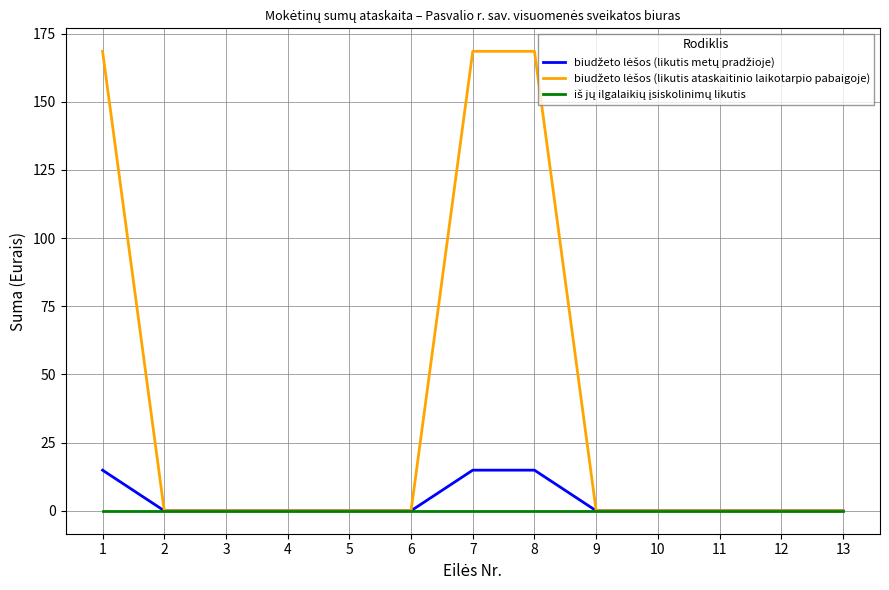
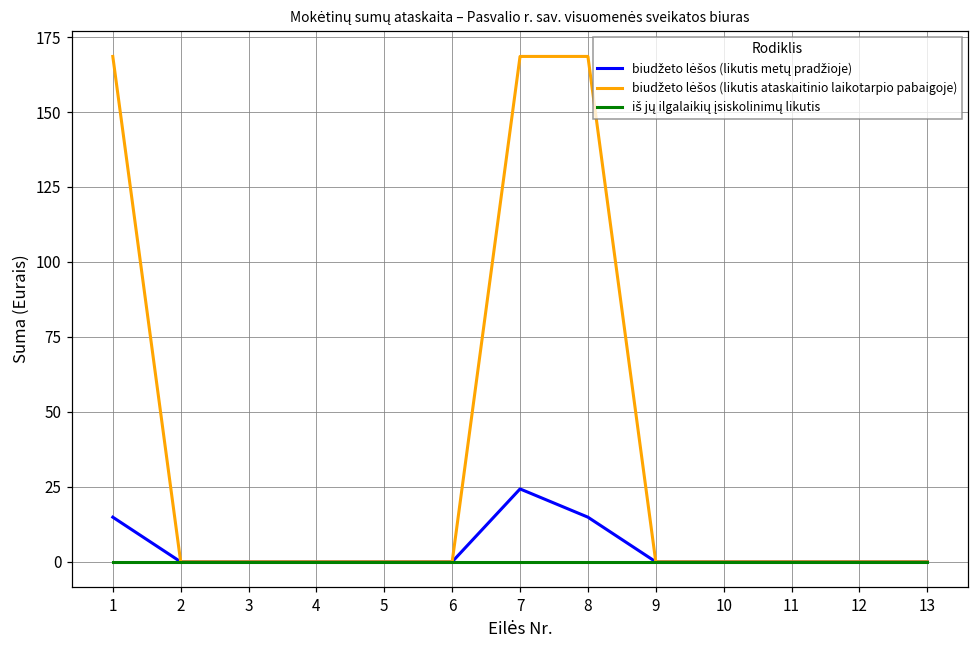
  {
    "biudžeto lėšos (likutis metų pradžioje)": {
      "1": 15,
-     "7": 15,
+     "7": 24,
      "8": 15
    },
    "biudžeto lėšos (likutis ataskaitinio laikotarpio pabaigoje)": {
      "1": 169,
      "7": 169,
      "8": 169
    },
    "iš jų ilgalaikių įsiskolinimų likutis": {
      "1": 0,
      "7": 0,
      "8": 0
    }
  }
